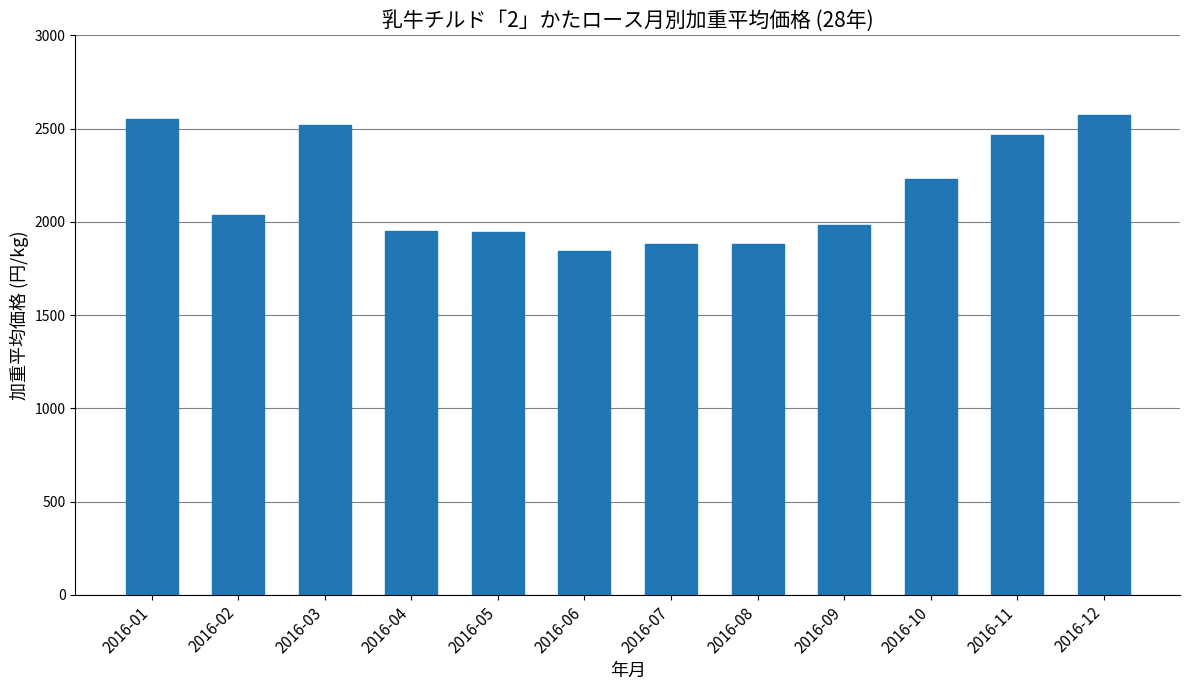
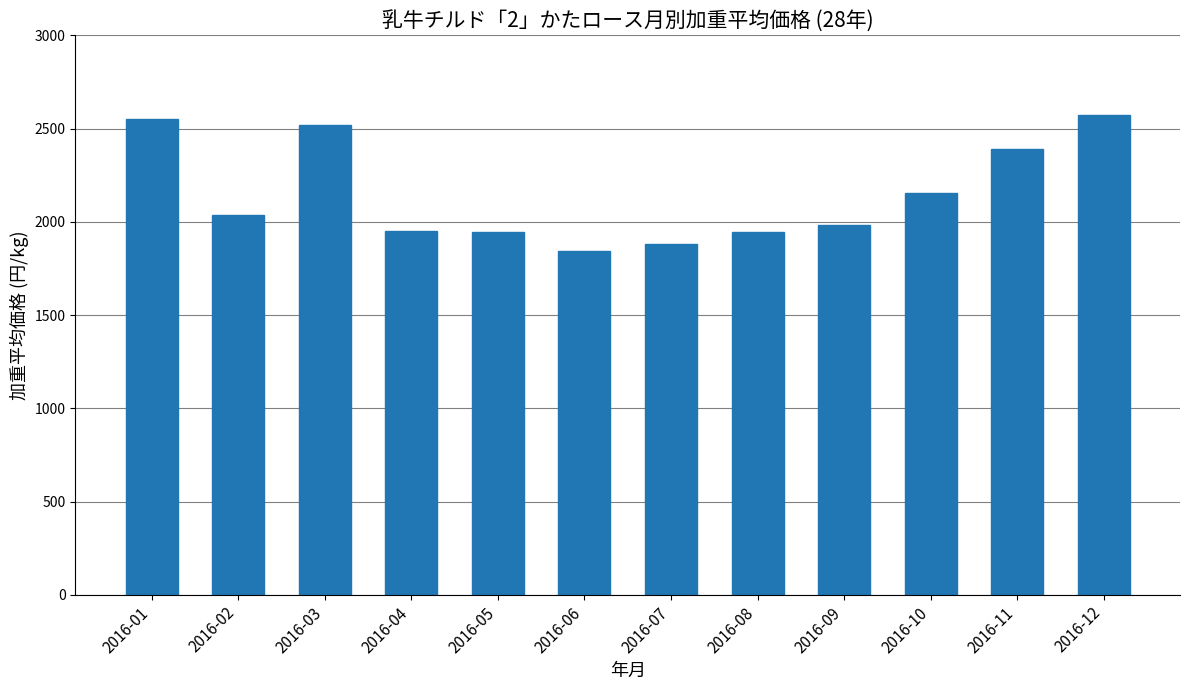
  {
    "2016-01": 2550,
    "2016-02": 2040,
    "2016-03": 2520,
    "2016-04": 1950,
    "2016-05": 1950,
    "2016-06": 1840,
    "2016-07": 1880,
-   "2016-08": 1880,
+   "2016-08": 1950,
    "2016-09": 1980,
-   "2016-10": 2230,
-   "2016-11": 2470,
+   "2016-10": 2150,
+   "2016-11": 2390,
    "2016-12": 2570
  }
